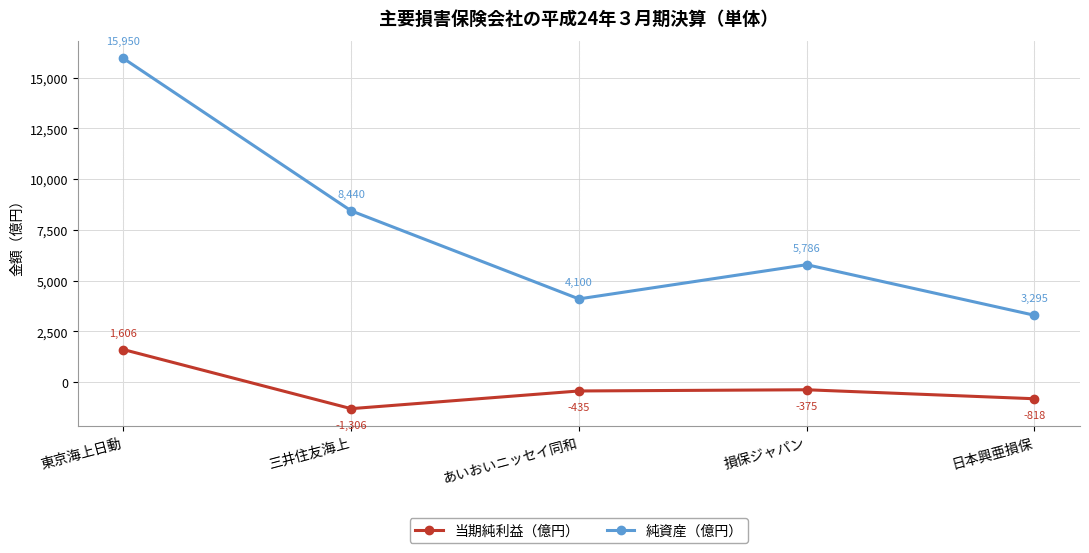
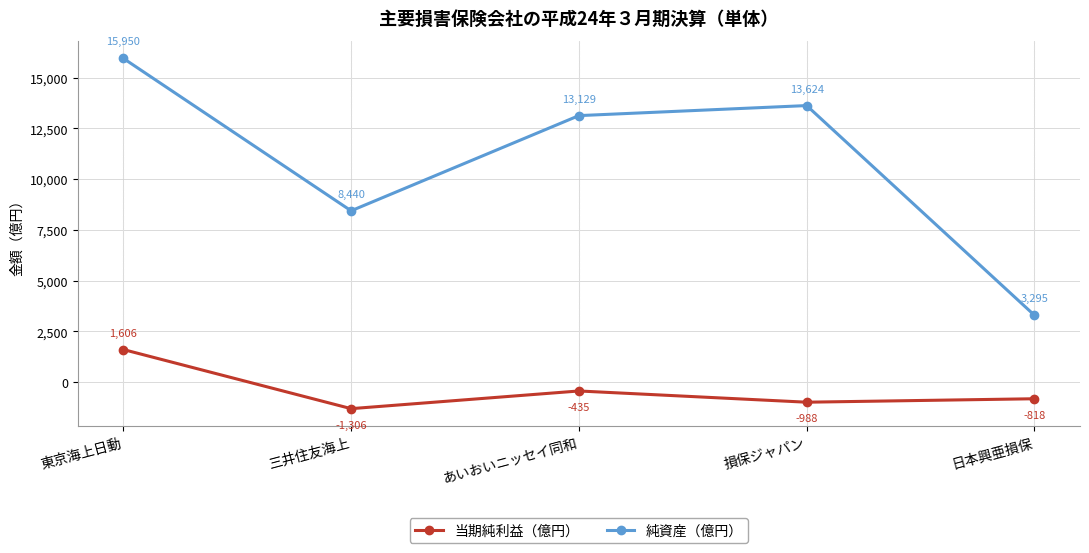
  {
    "当期純利益（億円）": {
      "東京海上日動": "1,606",
      "三井住友海上": "-1,306",
      "あいおいニッセイ同和": "-435",
-     "損保ジャパン": "-375",
+     "損保ジャパン": "-988",
      "日本興亜損保": "-818"
    },
    "純資産（億円）": {
      "東京海上日動": "15,950",
      "三井住友海上": "8,440",
-     "あいおいニッセイ同和": "4,100",
-     "損保ジャパン": "5,786",
+     "あいおいニッセイ同和": "13,129",
+     "損保ジャパン": "13,624",
      "日本興亜損保": "3,295"
    }
  }
